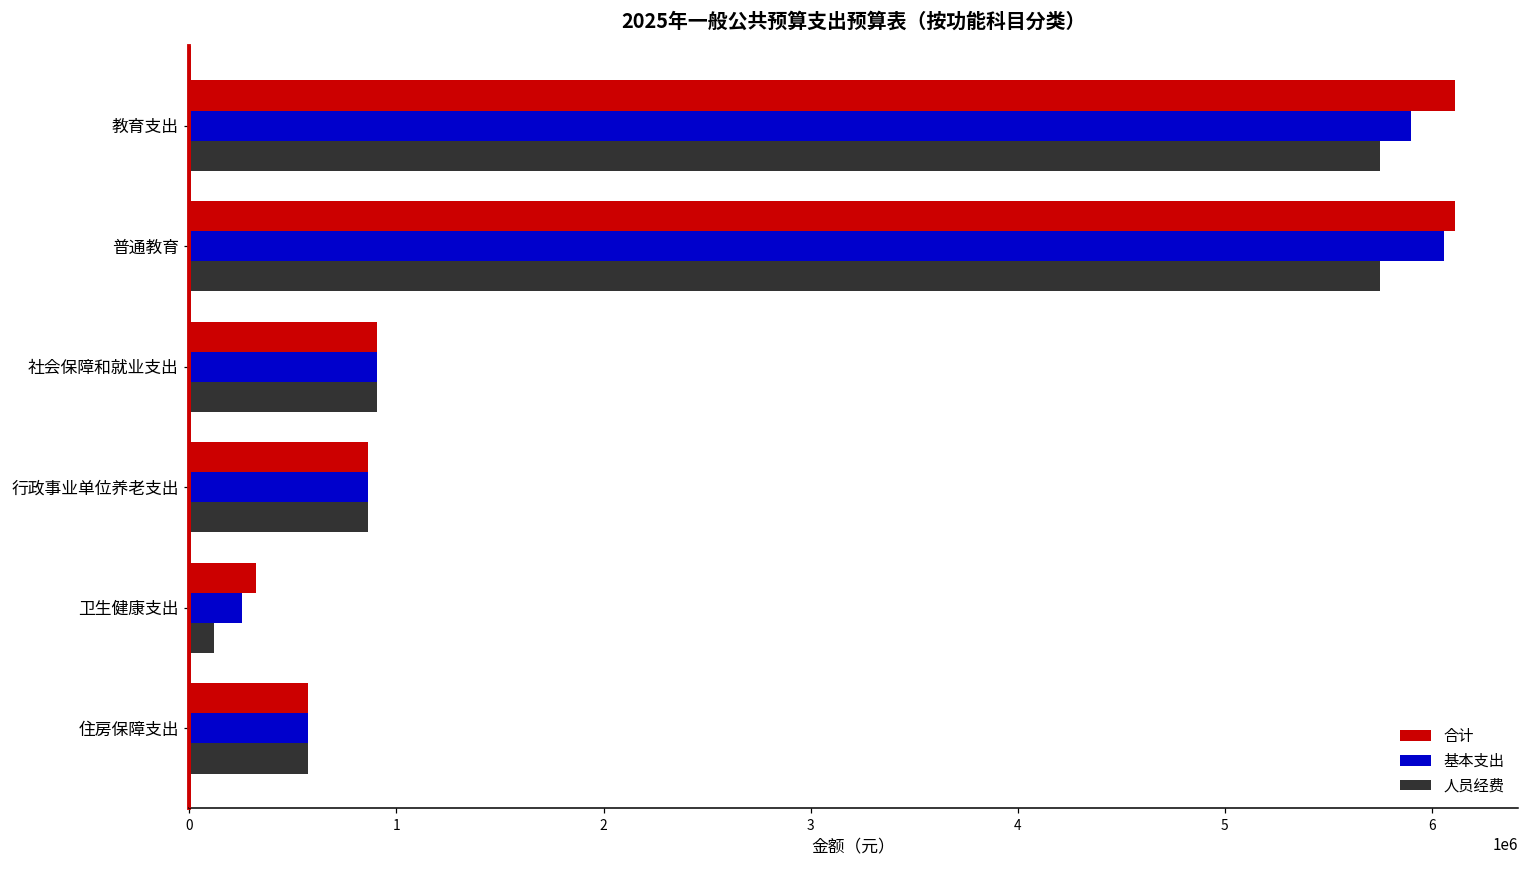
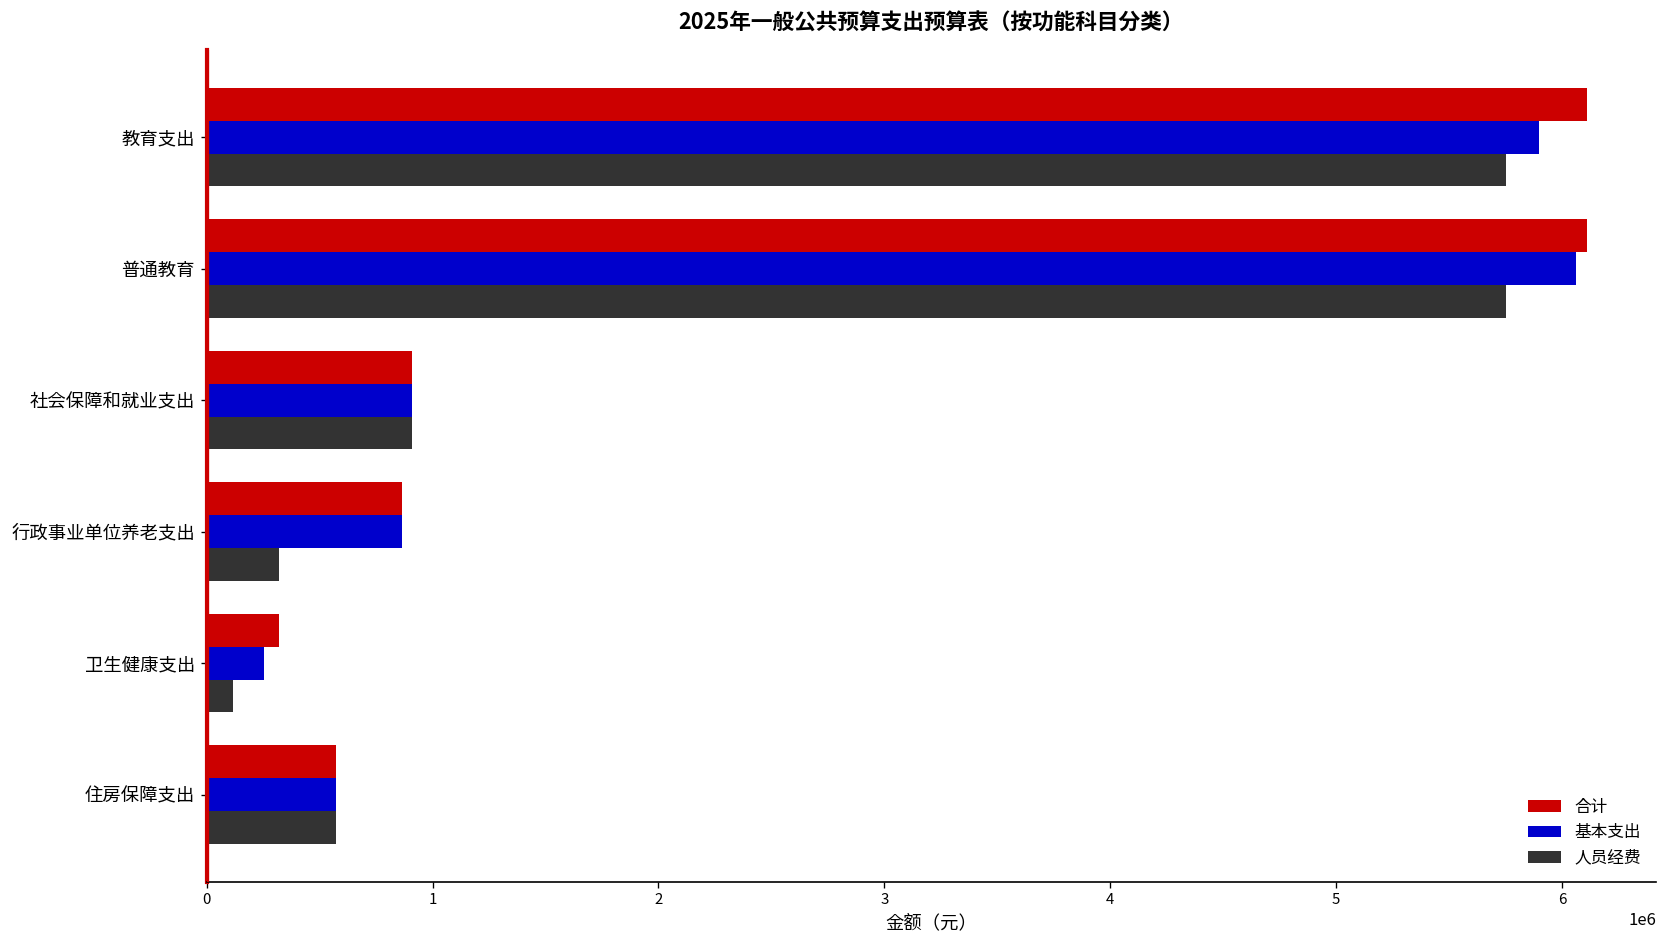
  {
    "合计": {
      "教育支出": 6110000,
      "普通教育": 6110000,
      "社会保障和就业支出": 910000,
      "行政事业单位养老支出": 860000,
      "卫生健康支出": 320000,
      "住房保障支出": 570000
    },
    "基本支出": {
      "教育支出": 5900000,
      "普通教育": 6060000,
      "社会保障和就业支出": 910000,
      "行政事业单位养老支出": 860000,
      "卫生健康支出": 260000,
      "住房保障支出": 570000
    },
    "人员经费": {
      "教育支出": 5750000,
      "普通教育": 5750000,
      "社会保障和就业支出": 910000,
-     "行政事业单位养老支出": 860000,
+     "行政事业单位养老支出": 320000,
      "卫生健康支出": 120000,
      "住房保障支出": 570000
    }
  }
